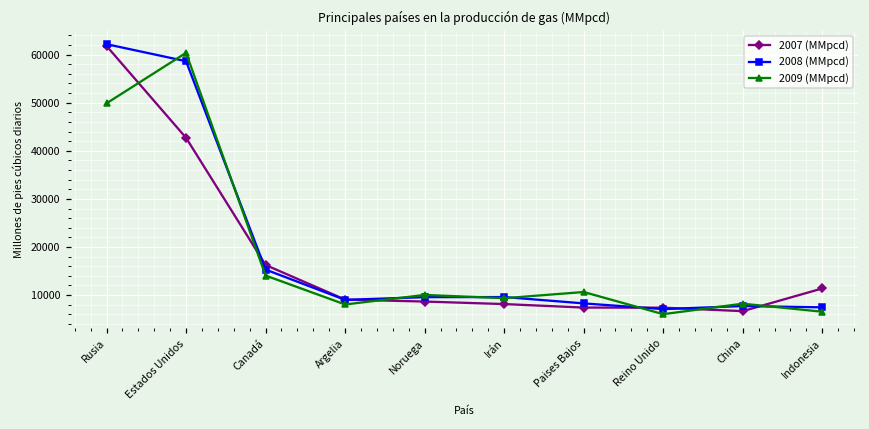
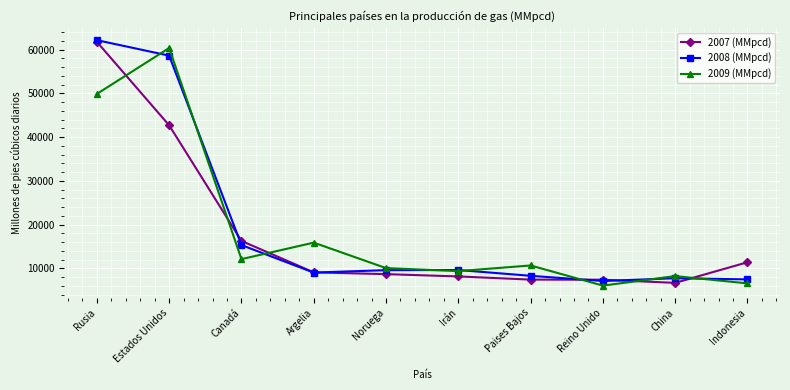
  {
    "2007 (MMpcd)": {
      "Estados Unidos": 43000,
      "Canadá": 16000,
      "Noruega": 9000,
      "Irán": 8000,
      "Paises Bajos": 7000,
      "China": 7000,
      "Indonesia": 11000
    },
    "2008 (MMpcd)": {
      "Estados Unidos": 59000,
      "Canadá": 15000,
      "Paises Bajos": 8000,
      "Indonesia": 7000
    },
    "2009 (MMpcd)": {
      "Rusia": 50000,
      "Estados Unidos": 60000,
-     "Canadá": 14000,
-     "Argelia": 8000,
+     "Canadá": 12000,
+     "Argelia": 16000,
      "Paises Bajos": 11000,
      "Reino Unido": 6000,
      "Indonesia": 7000
    }
  }
